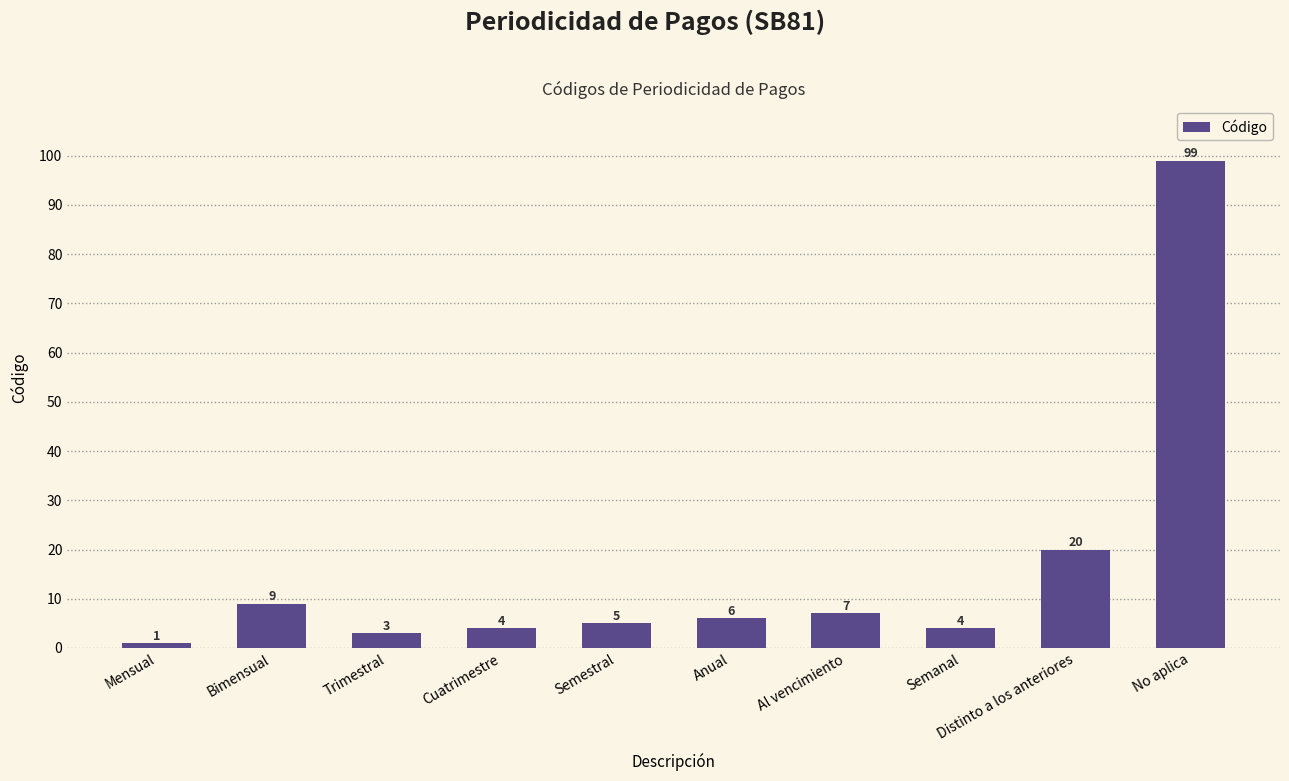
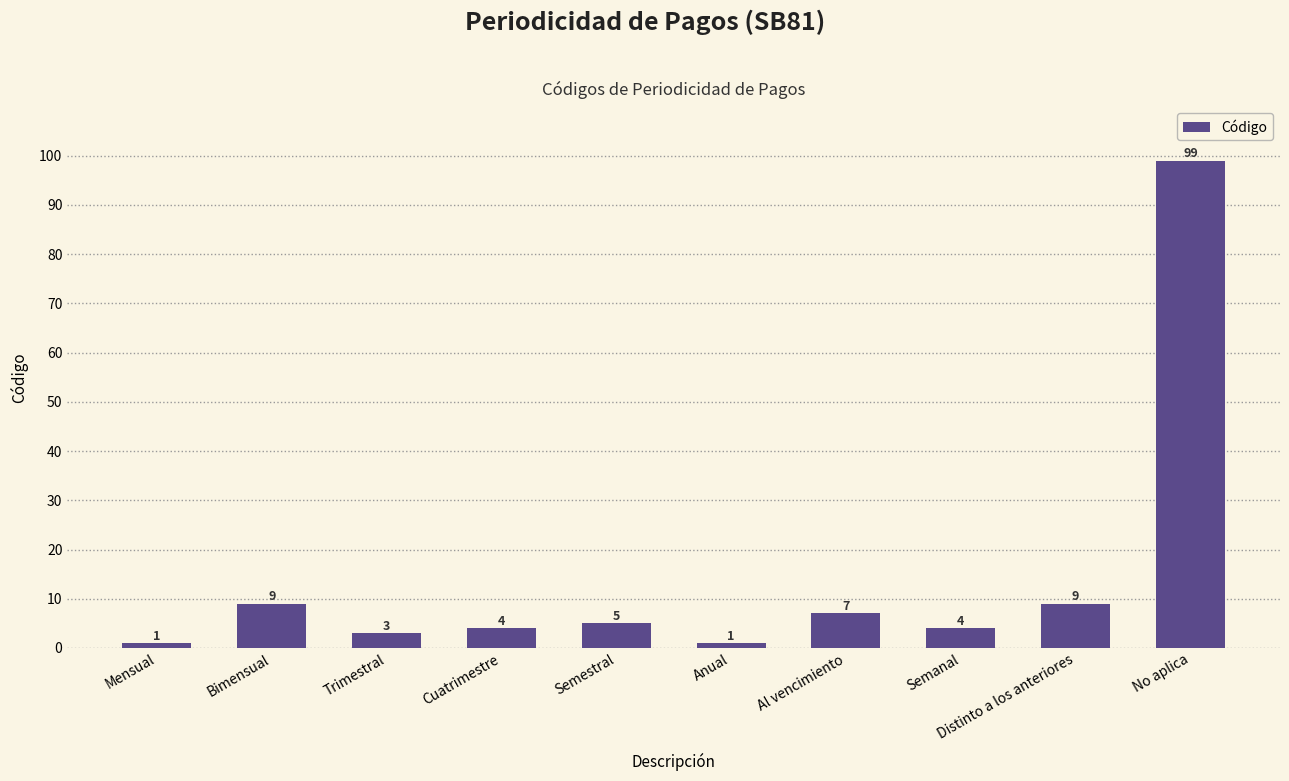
  {
    "Mensual": 1,
    "Bimensual": 9,
    "Trimestral": 3,
    "Cuatrimestre": 4,
    "Semestral": 5,
-   "Anual": 6,
+   "Anual": 1,
    "Al vencimiento": 7,
    "Semanal": 4,
-   "Distinto a los anteriores": 20,
+   "Distinto a los anteriores": 9,
    "No aplica": 99
  }
